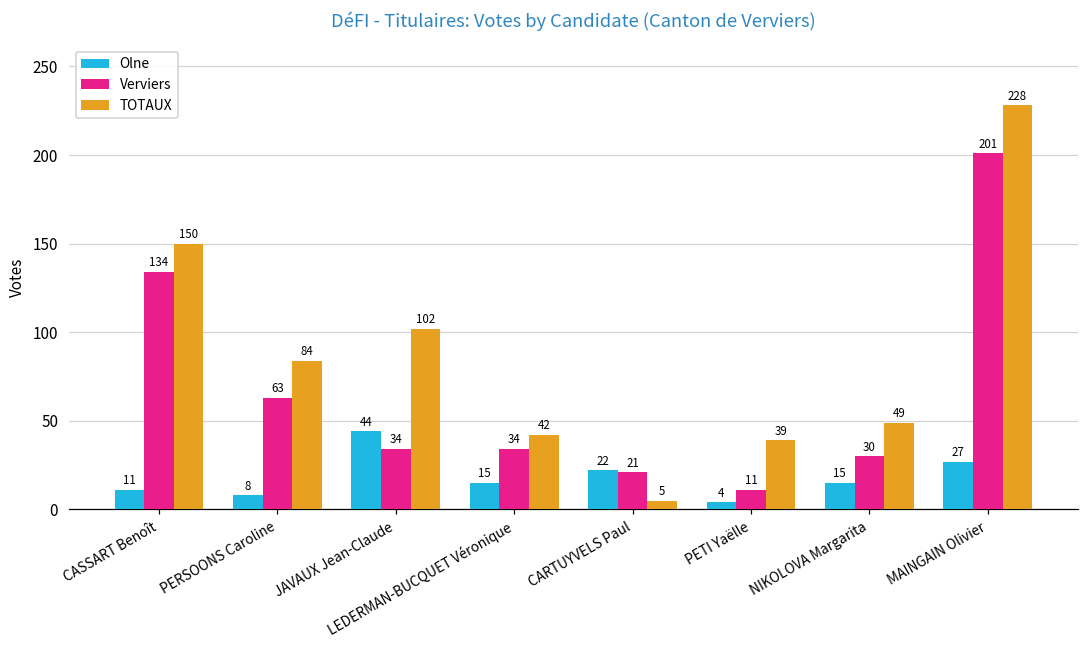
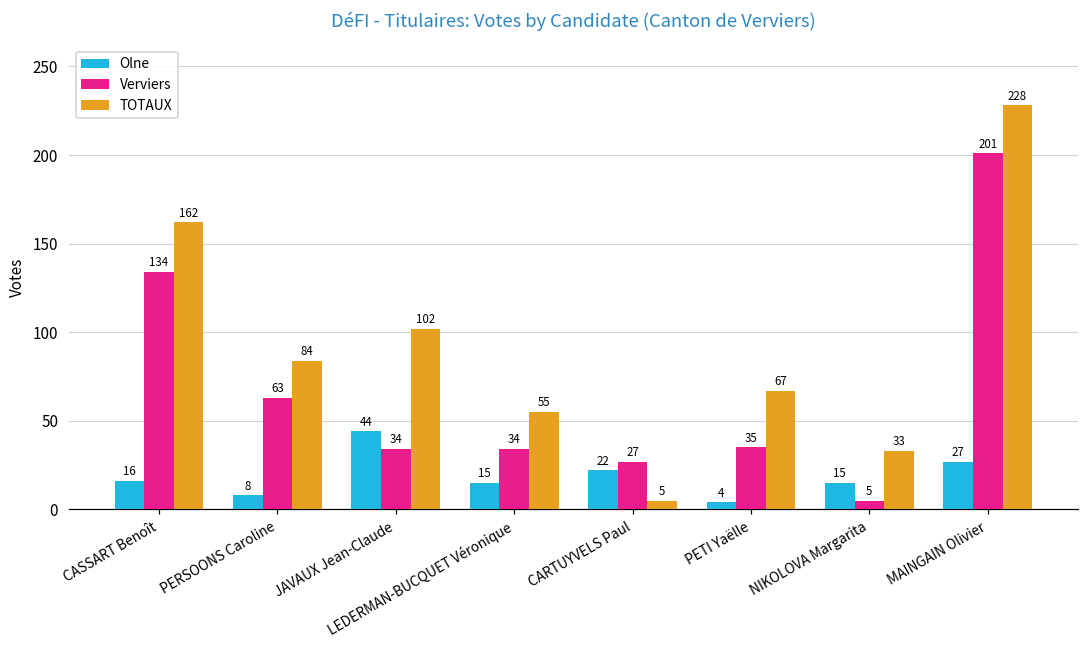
  {
    "Olne": {
-     "CASSART Benoît": 11,
+     "CASSART Benoît": 16,
      "PERSOONS Caroline": 8,
      "JAVAUX Jean-Claude": 44,
      "LEDERMAN-BUCQUET Véronique": 15,
      "CARTUYVELS Paul": 22,
      "PETI Yaëlle": 4,
      "NIKOLOVA Margarita": 15,
      "MAINGAIN Olivier": 27
    },
    "Verviers": {
      "CASSART Benoît": 134,
      "PERSOONS Caroline": 63,
      "JAVAUX Jean-Claude": 34,
      "LEDERMAN-BUCQUET Véronique": 34,
-     "CARTUYVELS Paul": 21,
-     "PETI Yaëlle": 11,
-     "NIKOLOVA Margarita": 30,
+     "CARTUYVELS Paul": 27,
+     "PETI Yaëlle": 35,
+     "NIKOLOVA Margarita": 5,
      "MAINGAIN Olivier": 201
    },
    "TOTAUX": {
-     "CASSART Benoît": 150,
+     "CASSART Benoît": 162,
      "PERSOONS Caroline": 84,
      "JAVAUX Jean-Claude": 102,
-     "LEDERMAN-BUCQUET Véronique": 42,
+     "LEDERMAN-BUCQUET Véronique": 55,
      "CARTUYVELS Paul": 5,
-     "PETI Yaëlle": 39,
-     "NIKOLOVA Margarita": 49,
+     "PETI Yaëlle": 67,
+     "NIKOLOVA Margarita": 33,
      "MAINGAIN Olivier": 228
    }
  }
